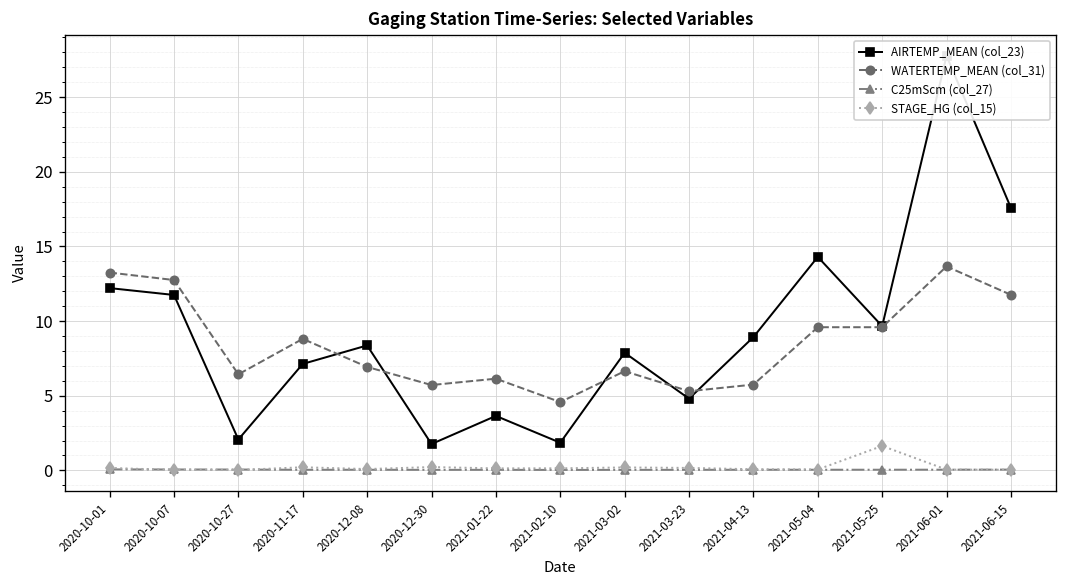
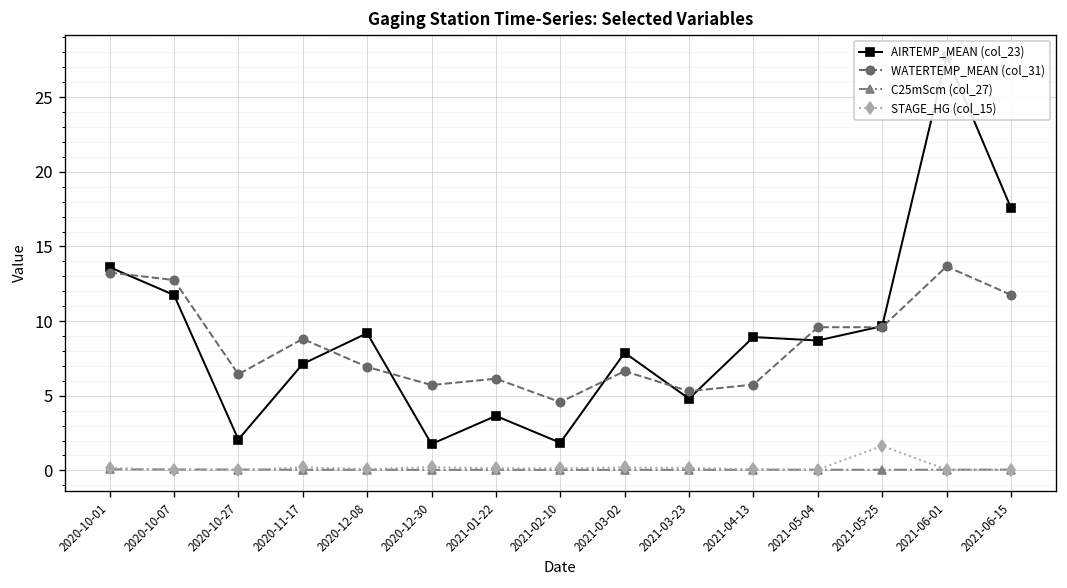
  {
    "AIRTEMP_MEAN (col_23)": {
-     "2020-10-01": 12.2,
+     "2020-10-01": 13.6,
      "2020-10-07": 11.8,
      "2020-10-27": 2.1,
      "2020-11-17": 7.1,
-     "2020-12-08": 8.4,
+     "2020-12-08": 9.2,
      "2020-12-30": 1.8,
      "2021-01-22": 3.7,
      "2021-02-10": 1.9,
      "2021-03-02": 7.9,
      "2021-03-23": 4.8,
      "2021-04-13": 8.9,
-     "2021-05-04": 14.3,
+     "2021-05-04": 8.7,
      "2021-06-15": 17.6
    },
    "STAGE_HG (col_15)": {
      "2021-05-25": 1.6
    }
  }
